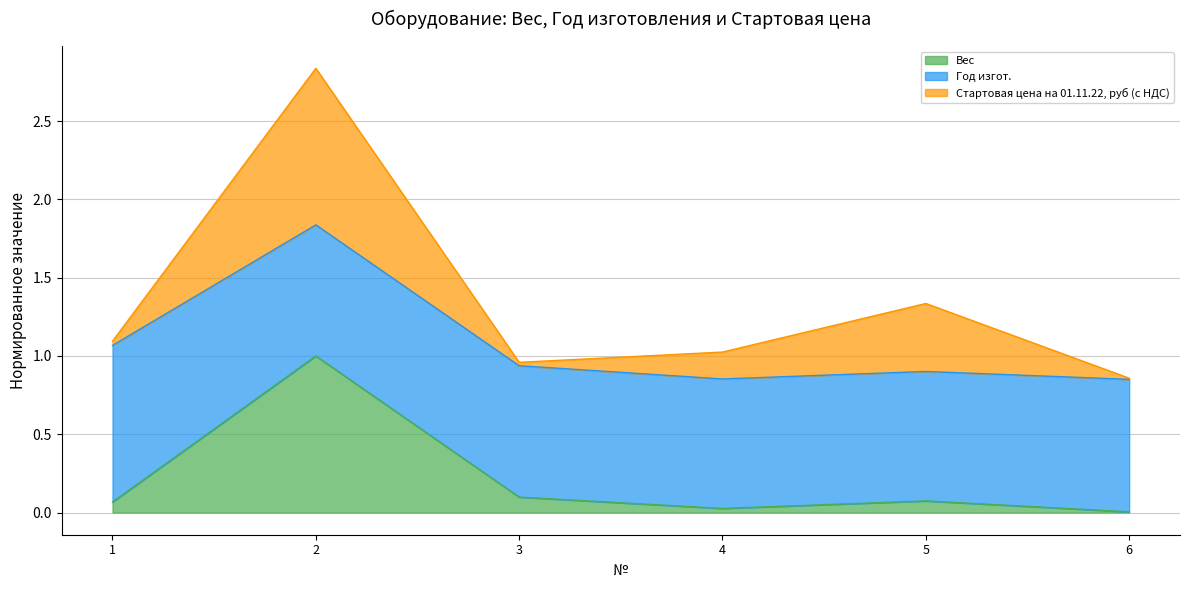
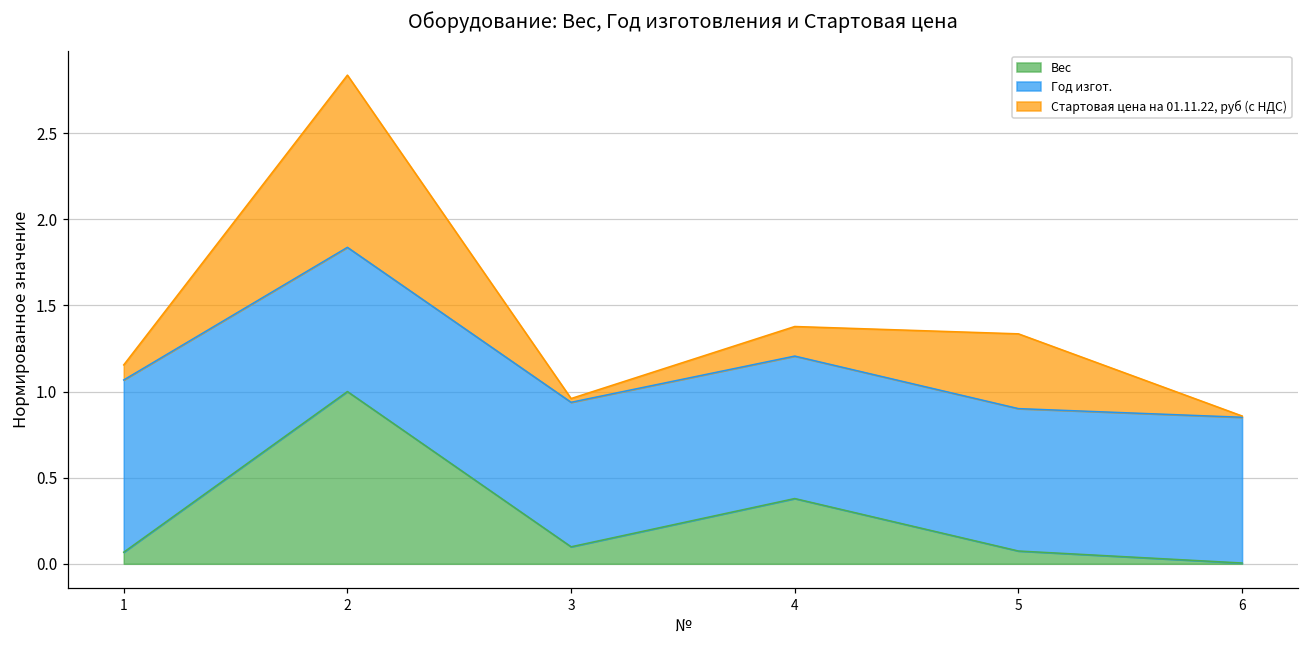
  {
    "Вес": {
      "1": 0.07,
      "2": 1.00,
      "3": 0.10,
-     "4": 0.03,
+     "4": 0.38,
      "5": 0.07,
      "6": 0.00
    },
    "Год изгот.": {
      "1": 1.00,
      "2": 0.84,
      "3": 0.84,
      "4": 0.83,
      "5": 0.83
    },
    "Стартовая цена на 01.11.22, руб (с НДС)": {
-     "1": 0.03,
+     "1": 0.09,
      "2": 1.00,
      "3": 0.02,
      "4": 0.17,
      "5": 0.43
    }
  }
